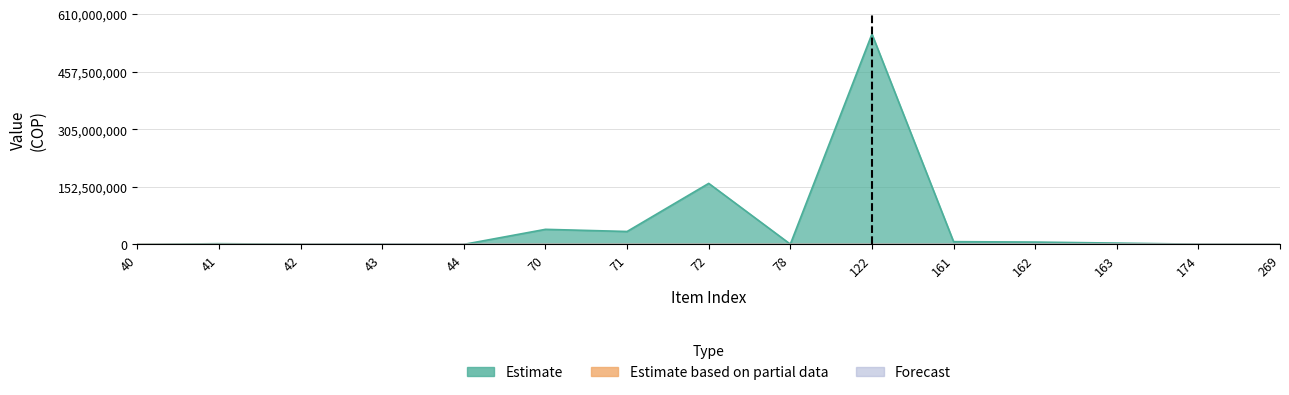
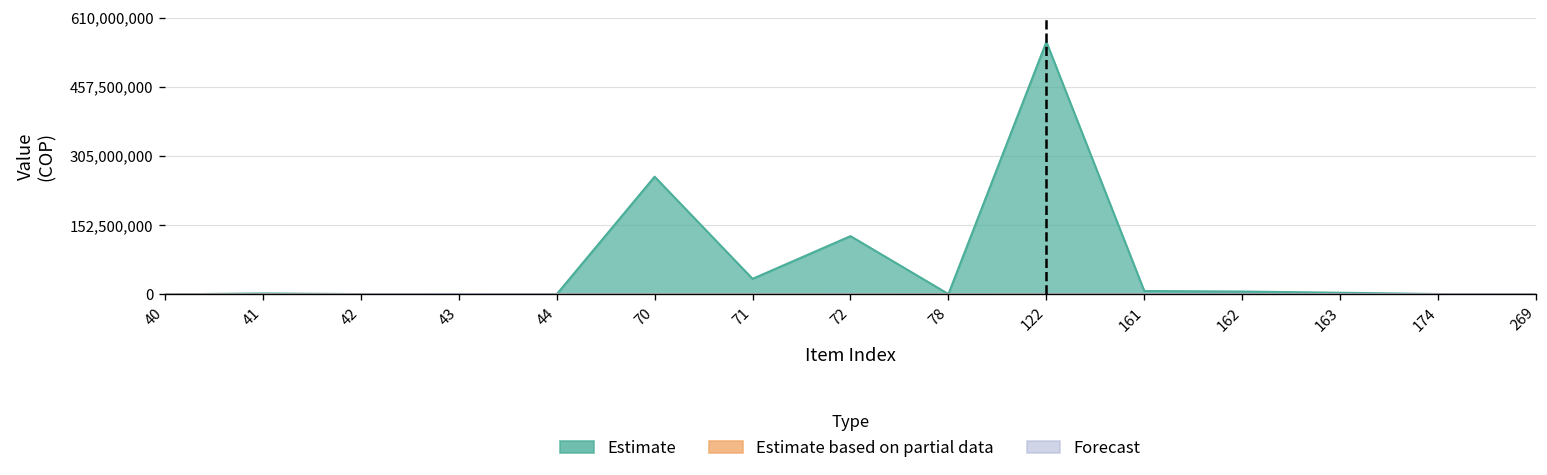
  {
    "Estimate": {
-     "70": "40,000,000",
+     "70": "260,000,000",
      "71": "30,000,000",
-     "72": "160,000,000",
+     "72": "130,000,000",
      "122": "560,000,000",
      "161": "10,000,000"
    },
    "Forecast": {
      "70": "0",
      "71": "0",
      "72": "0",
      "122": "0",
      "161": "0"
    }
  }
